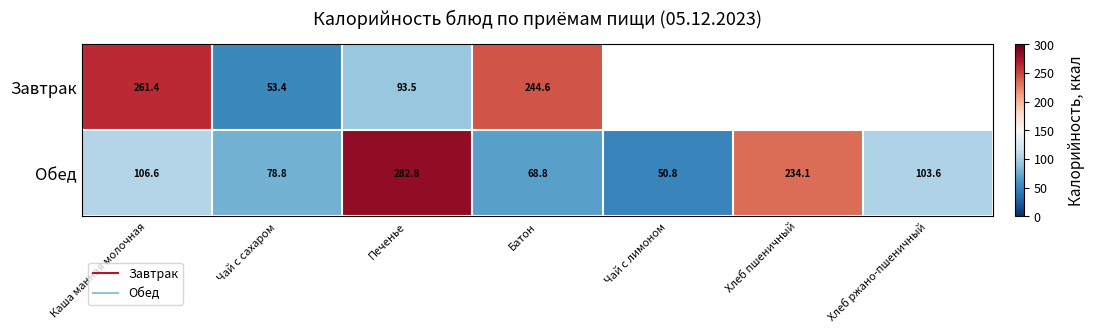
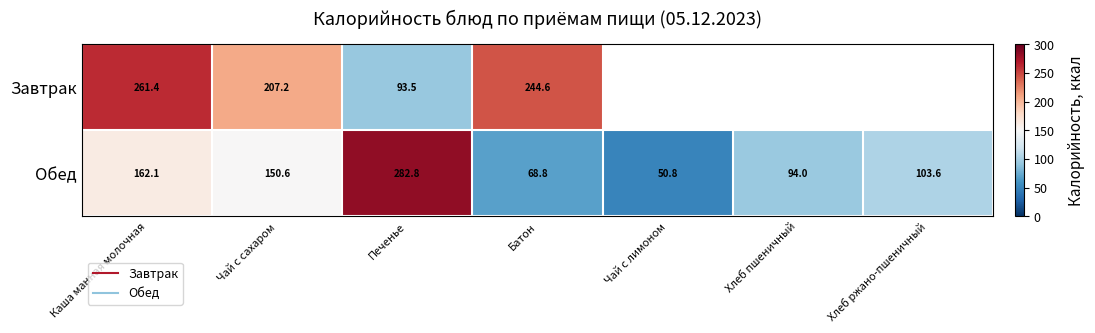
  {
    "Завтрак": {
      "Каша манная молочная": 261.4,
-     "Чай с сахаром": 53.4,
+     "Чай с сахаром": 207.2,
      "Печенье": 93.5,
      "Батон": 244.6
    },
    "Обед": {
-     "Каша манная молочная": 106.6,
-     "Чай с сахаром": 78.8,
+     "Каша манная молочная": 162.1,
+     "Чай с сахаром": 150.6,
      "Печенье": 282.8,
      "Батон": 68.8,
      "Чай с лимоном": 50.8,
-     "Хлеб пшеничный": 234.1,
+     "Хлеб пшеничный": 94.0,
      "Хлеб ржано-пшеничный": 103.6
    }
  }
